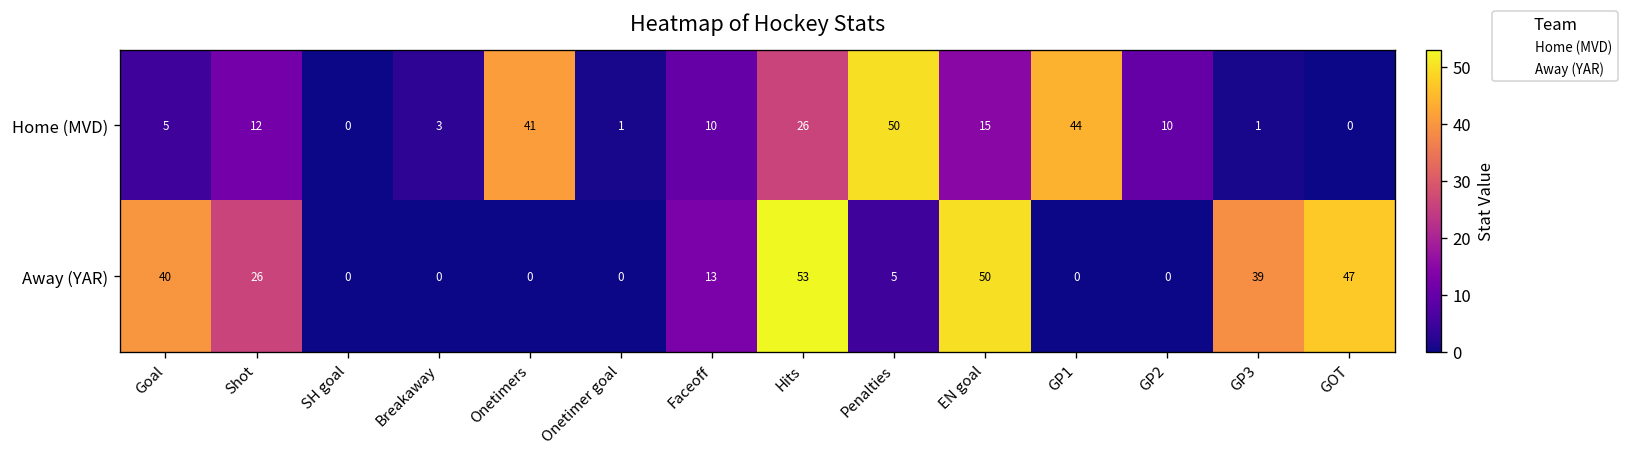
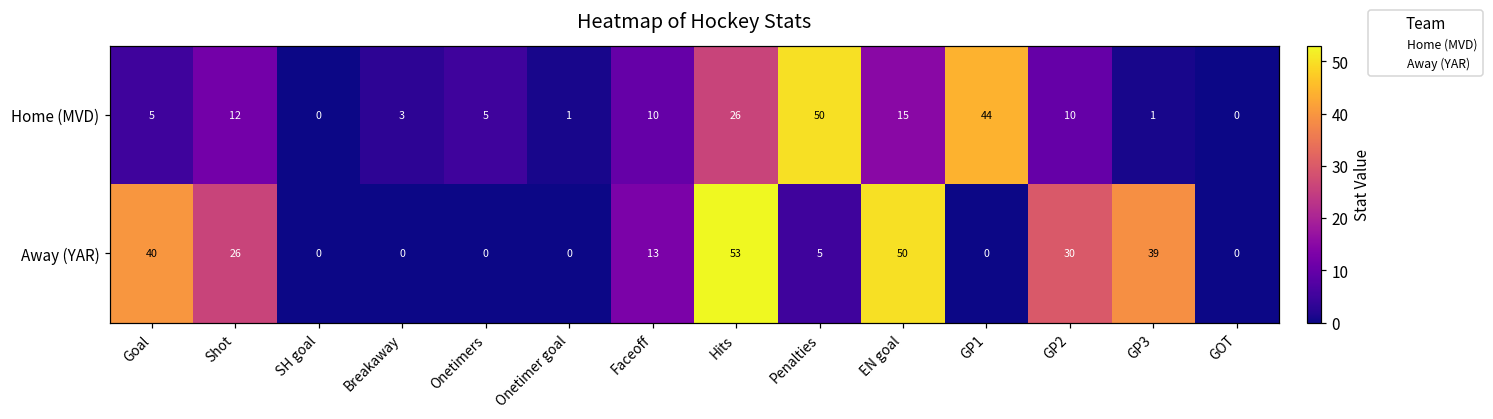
  {
    "Home (MVD)": {
      "Goal": 5,
      "Shot": 12,
      "SH goal": 0,
      "Breakaway": 3,
-     "Onetimers": 41,
+     "Onetimers": 5,
      "Onetimer goal": 1,
      "Faceoff": 10,
      "Hits": 26,
      "Penalties": 50,
      "EN goal": 15,
      "GP1": 44,
      "GP2": 10,
      "GP3": 1,
      "GOT": 0
    },
    "Away (YAR)": {
      "Goal": 40,
      "Shot": 26,
      "SH goal": 0,
      "Breakaway": 0,
      "Onetimers": 0,
      "Onetimer goal": 0,
      "Faceoff": 13,
      "Hits": 53,
      "Penalties": 5,
      "EN goal": 50,
      "GP1": 0,
-     "GP2": 0,
+     "GP2": 30,
      "GP3": 39,
-     "GOT": 47
+     "GOT": 0
    }
  }
